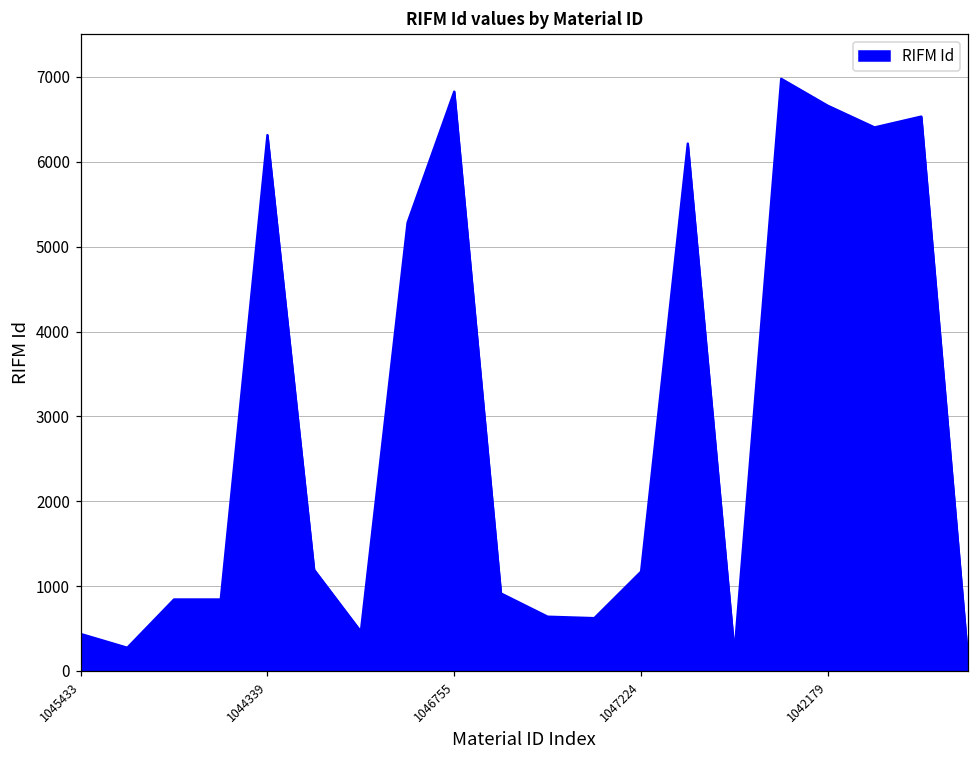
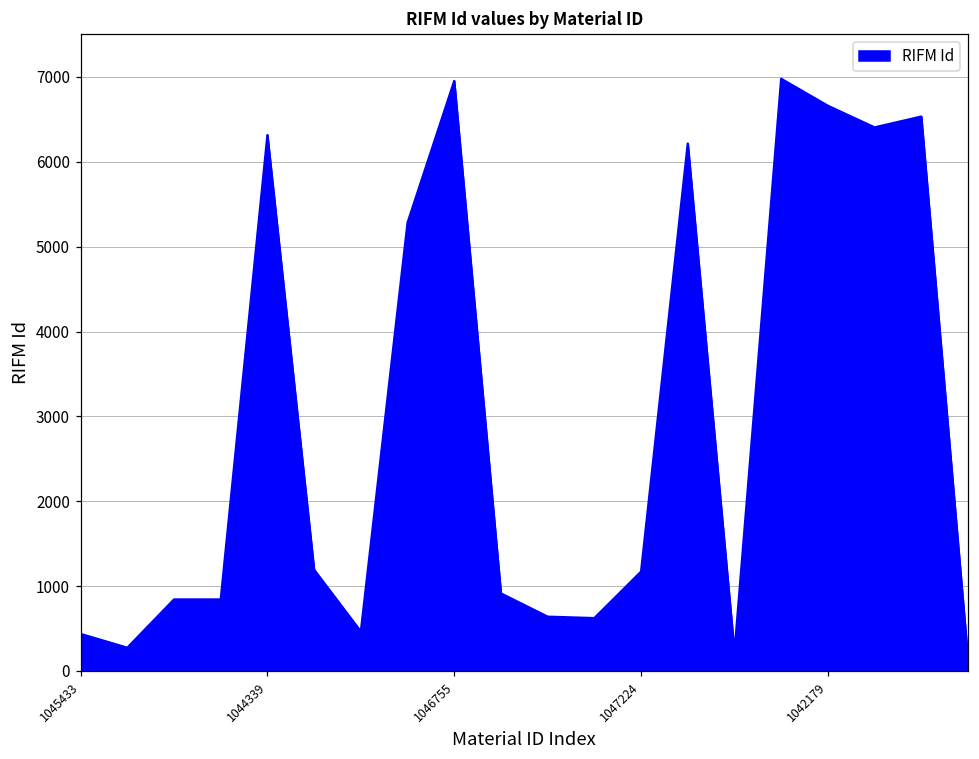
  {
    "1045433": 400,
    "1044339": 6300,
-   "1046755": 6800,
+   "1046755": 7000,
    "1047224": 1200,
    "1042179": 6700
  }
